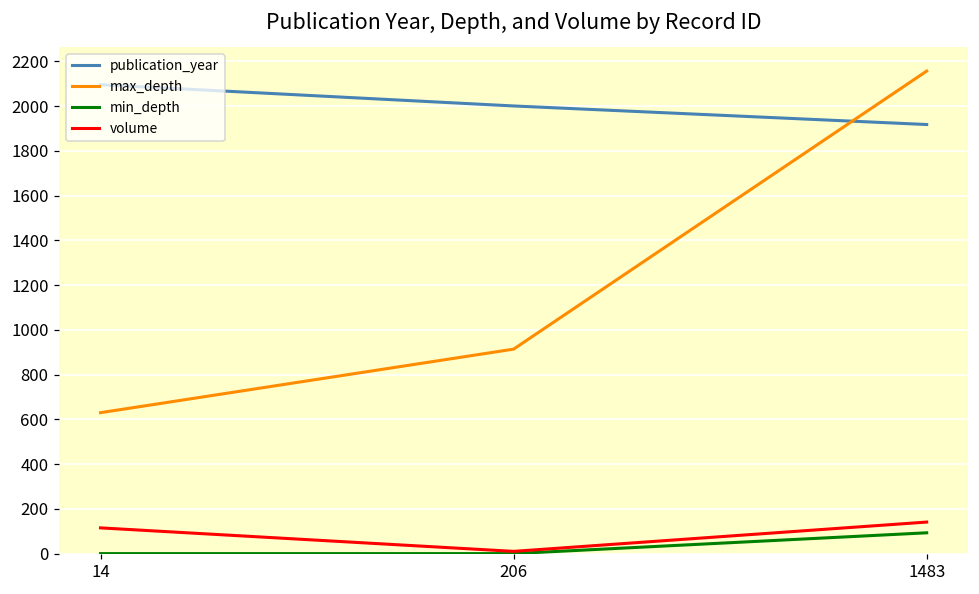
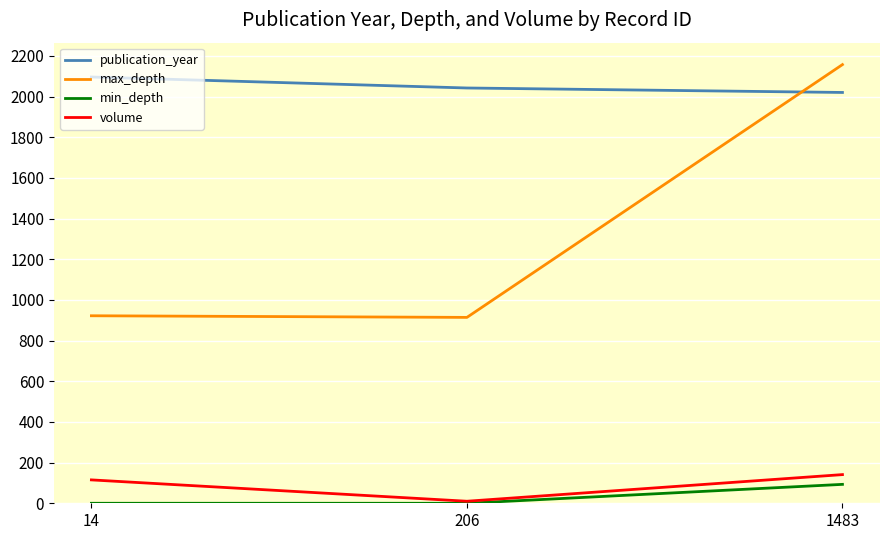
  {
    "publication_year": {
-     "206": 2000,
-     "1483": 1920
+     "206": 2040,
+     "1483": 2020
    },
    "max_depth": {
-     "14": 630,
+     "14": 920,
      "206": 910,
      "1483": 2160
    },
    "min_depth": {
      "14": 0,
      "1483": 90
    },
    "volume": {
      "14": 120,
      "1483": 140
    }
  }
